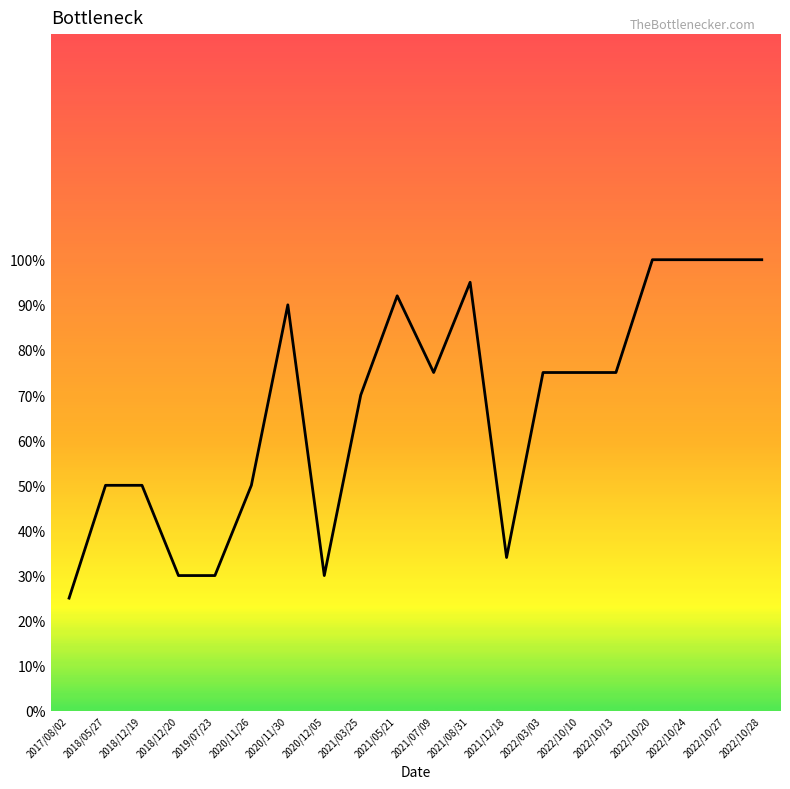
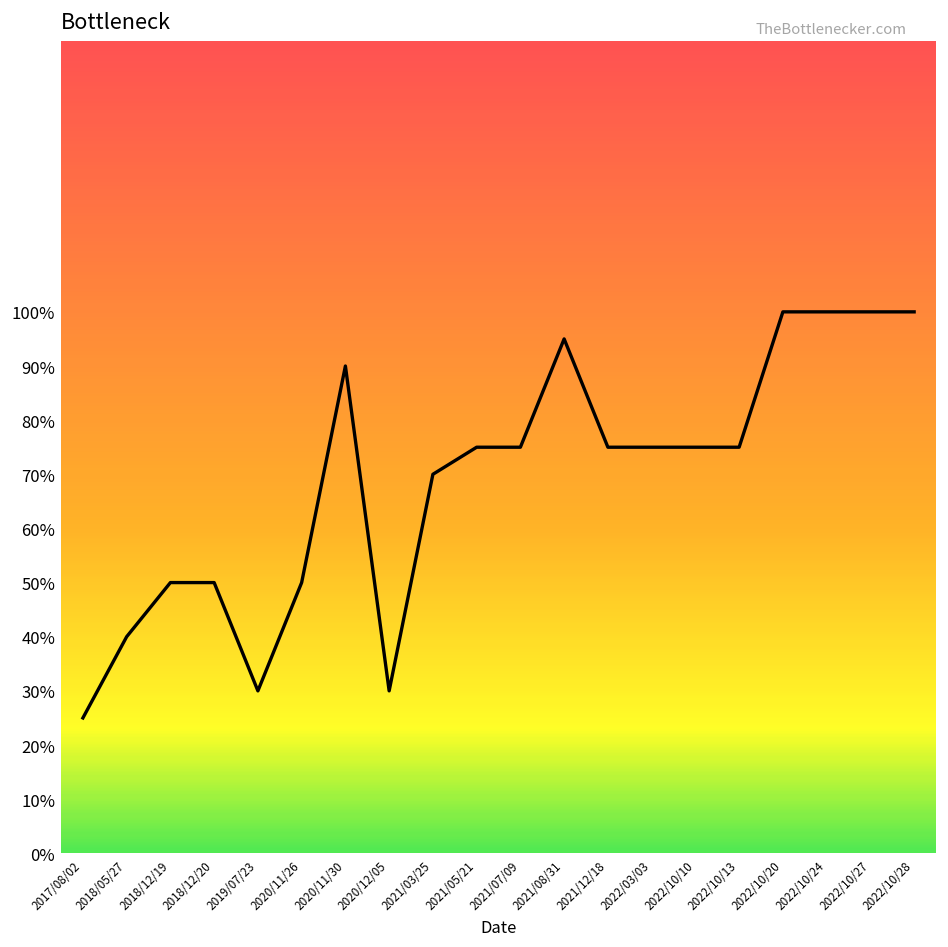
  {
    "2017/08/02": "25%",
-   "2018/05/27": "50%",
+   "2018/05/27": "40%",
    "2018/12/19": "50%",
-   "2018/12/20": "30%",
+   "2018/12/20": "50%",
    "2019/07/23": "30%",
    "2020/11/26": "50%",
    "2020/11/30": "90%",
    "2020/12/05": "30%",
    "2021/03/25": "70%",
-   "2021/05/21": "92%",
+   "2021/05/21": "75%",
    "2021/07/09": "75%",
    "2021/08/31": "95%",
-   "2021/12/18": "34%",
+   "2021/12/18": "75%",
    "2022/03/03": "75%",
    "2022/10/10": "75%",
    "2022/10/13": "75%",
    "2022/10/20": "100%",
    "2022/10/24": "100%",
    "2022/10/27": "100%",
    "2022/10/28": "100%"
  }
